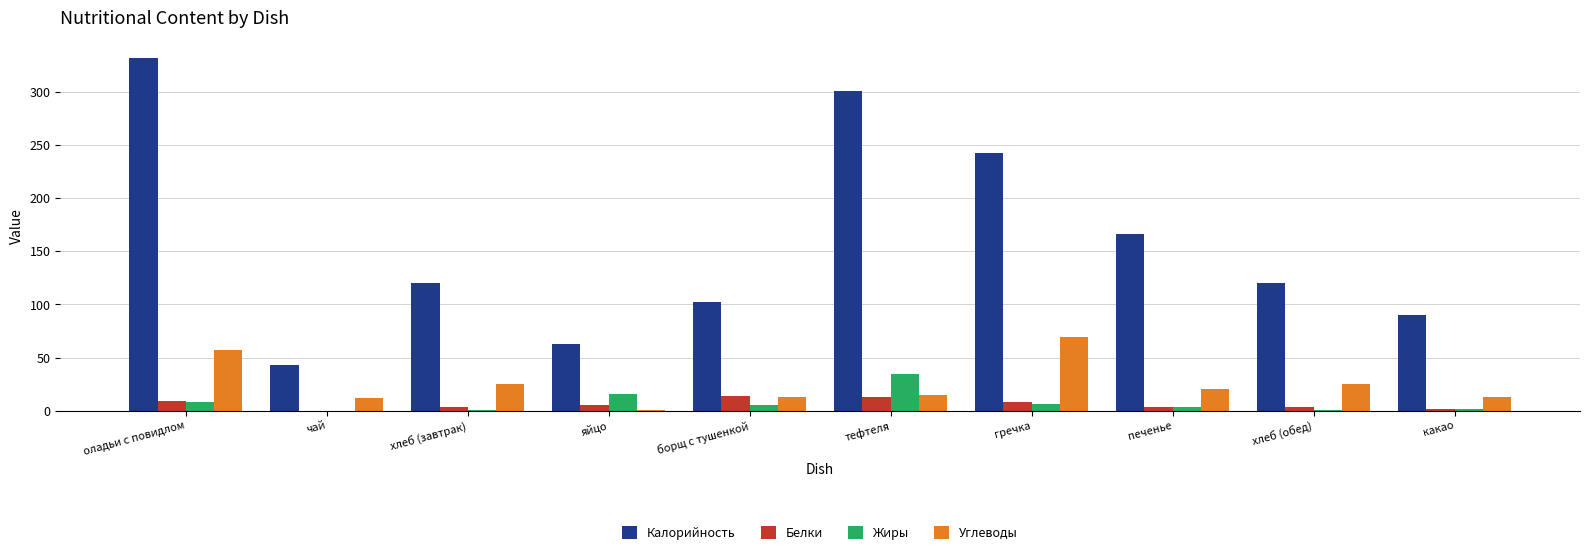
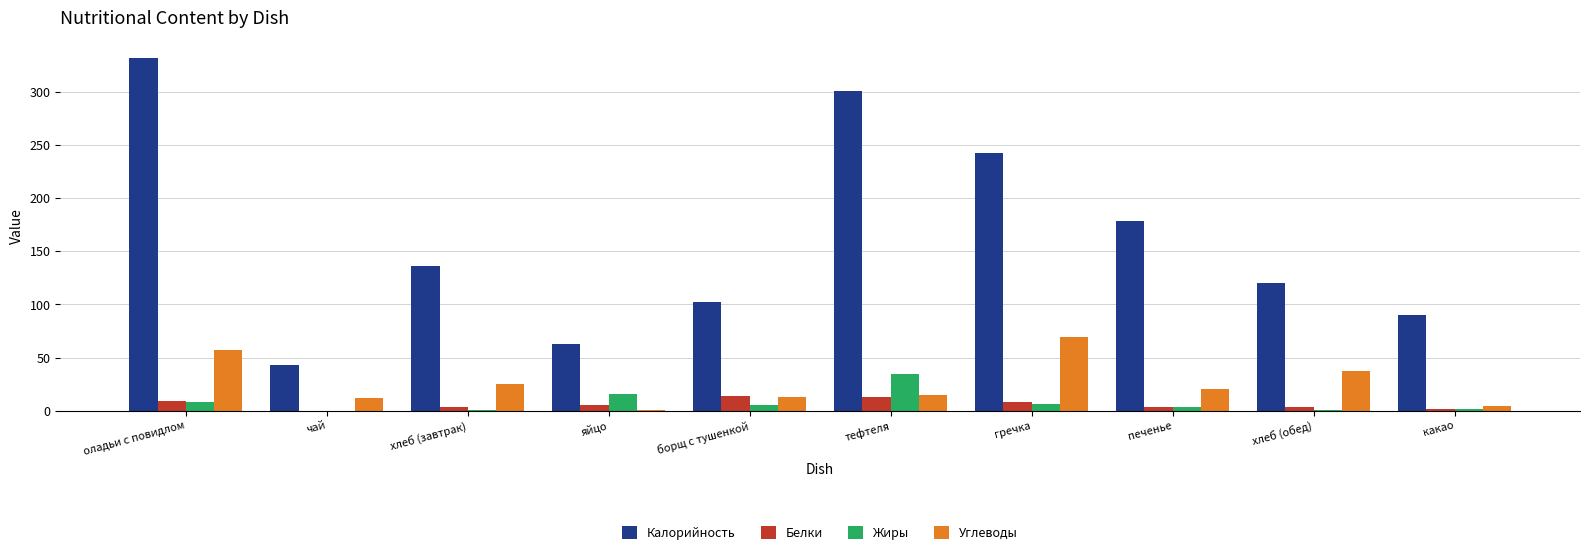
  {
    "Калорийность": {
      "оладьи с повидлом": 332,
      "чай": 43,
-     "хлеб (завтрак)": 120,
+     "хлеб (завтрак)": 136,
      "яйцо": 63,
      "борщ с тушенкой": 103,
      "тефтеля": 301,
      "гречка": 243,
-     "печенье": 167,
+     "печенье": 179,
      "хлеб (обед)": 120,
      "какао": 90
    },
    "Белки": {
      "оладьи с повидлом": 9,
      "хлеб (завтрак)": 3,
      "яйцо": 5,
      "борщ с тушенкой": 14,
      "тефтеля": 13,
      "гречка": 9,
      "печенье": 3,
      "хлеб (обед)": 3
    },
    "Жиры": {
      "оладьи с повидлом": 8,
      "яйцо": 16,
      "борщ с тушенкой": 5,
      "тефтеля": 34,
      "гречка": 6,
      "печенье": 4
    },
    "Углеводы": {
      "оладьи с повидлом": 57,
      "чай": 12,
      "хлеб (завтрак)": 25,
      "борщ с тушенкой": 13,
      "тефтеля": 15,
      "гречка": 70,
      "печенье": 21,
-     "хлеб (обед)": 25,
-     "какао": 13
+     "хлеб (обед)": 37,
+     "какао": 4
    }
  }
